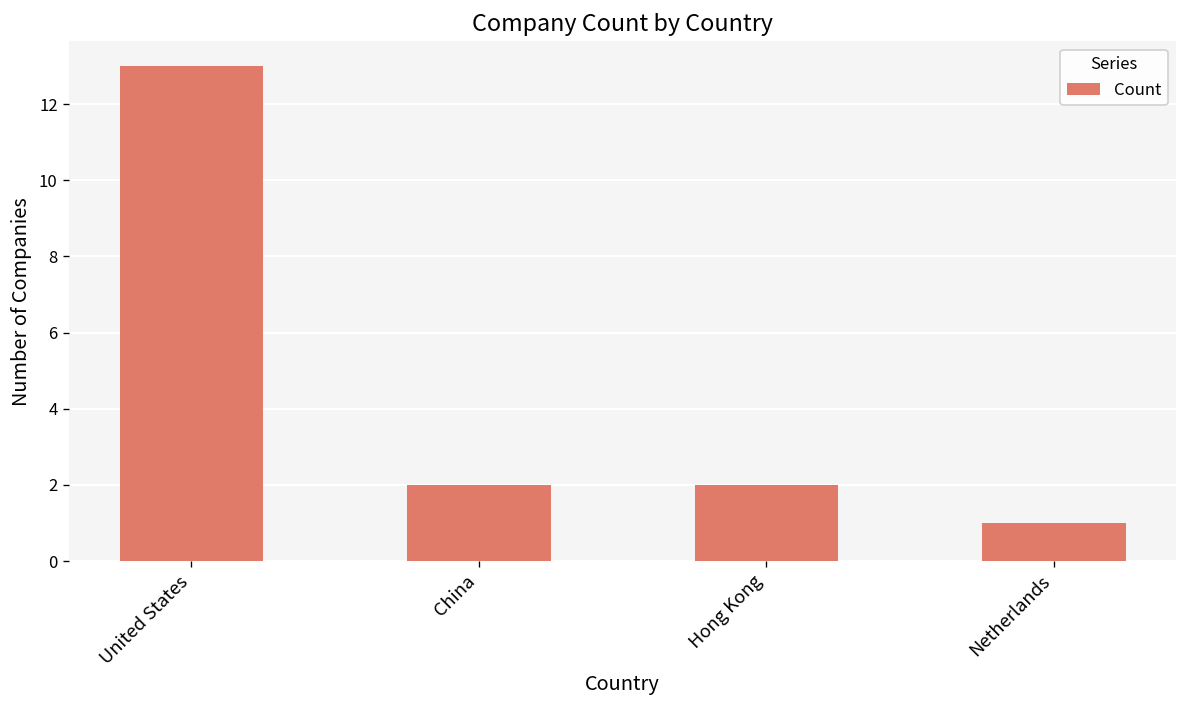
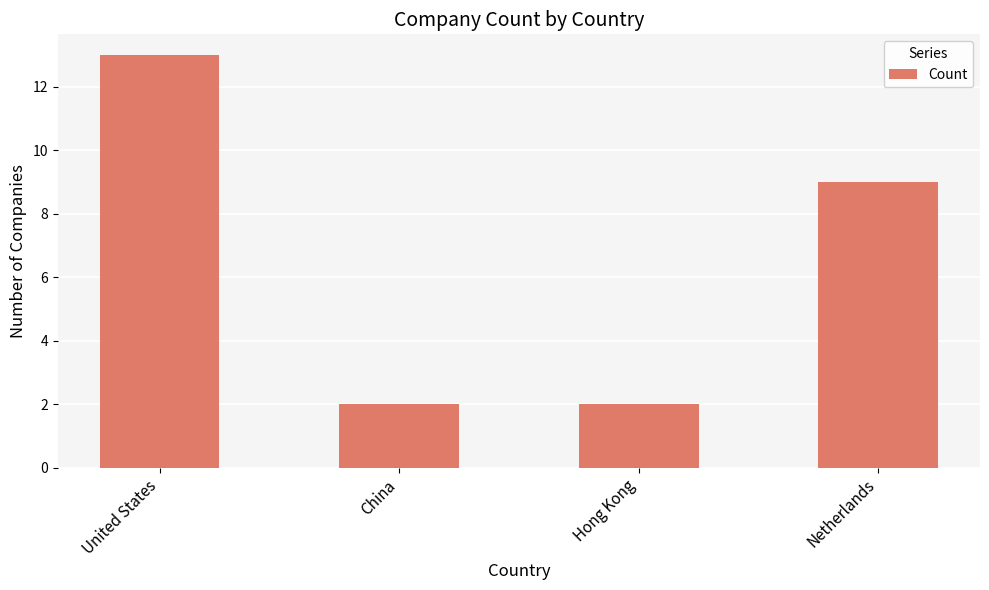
  {
    "United States": 13,
    "China": 2,
    "Hong Kong": 2,
-   "Netherlands": 1
+   "Netherlands": 9
  }
